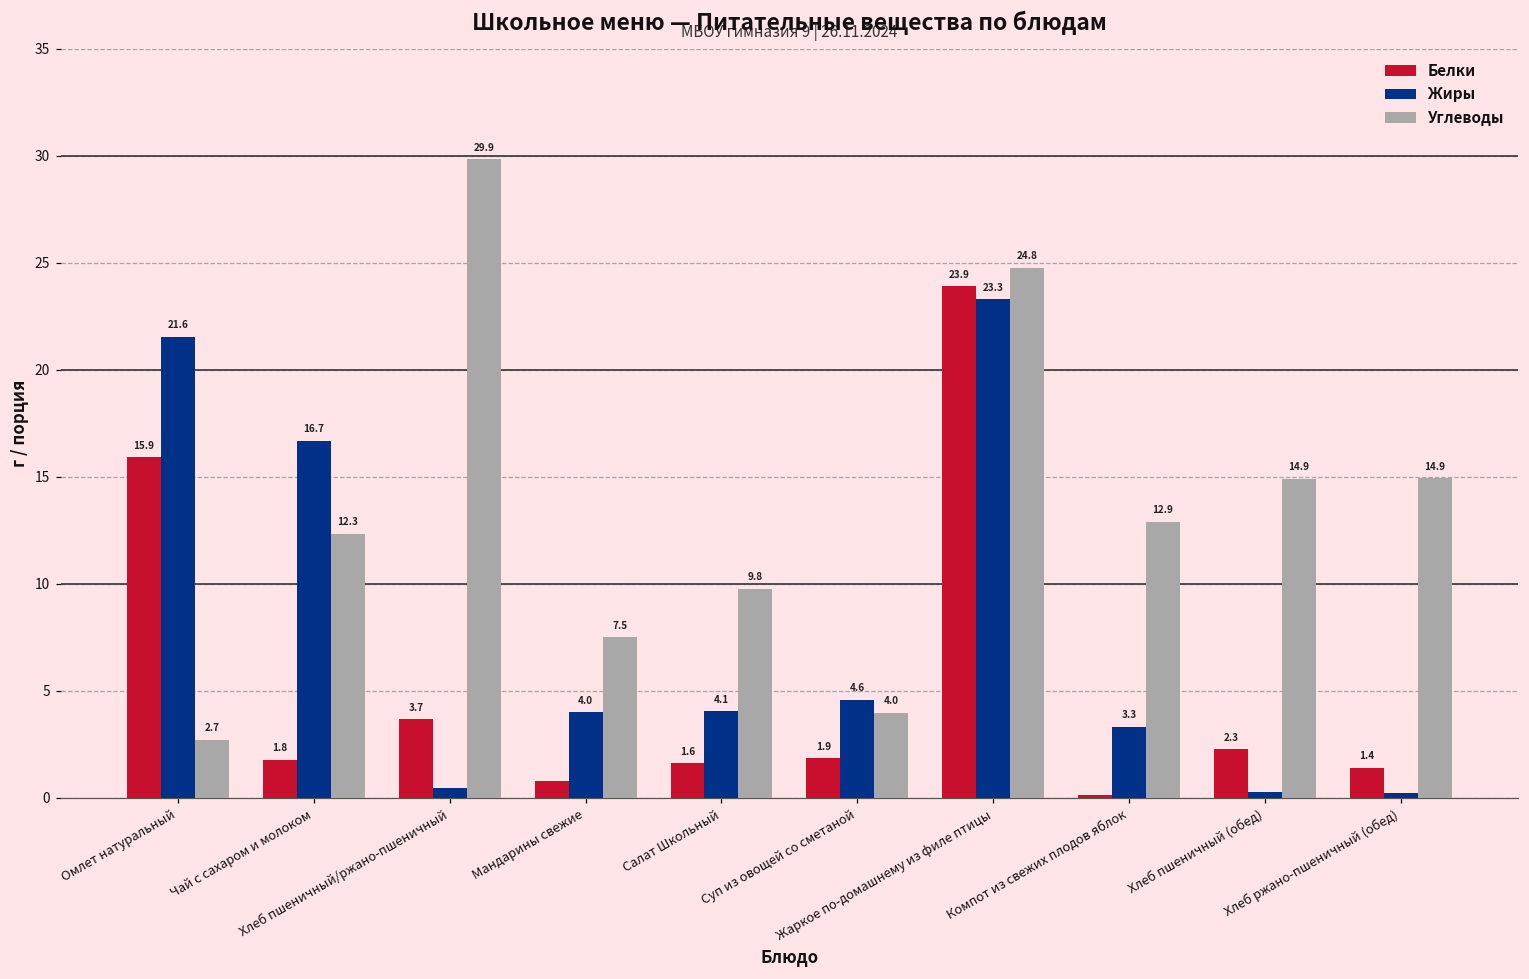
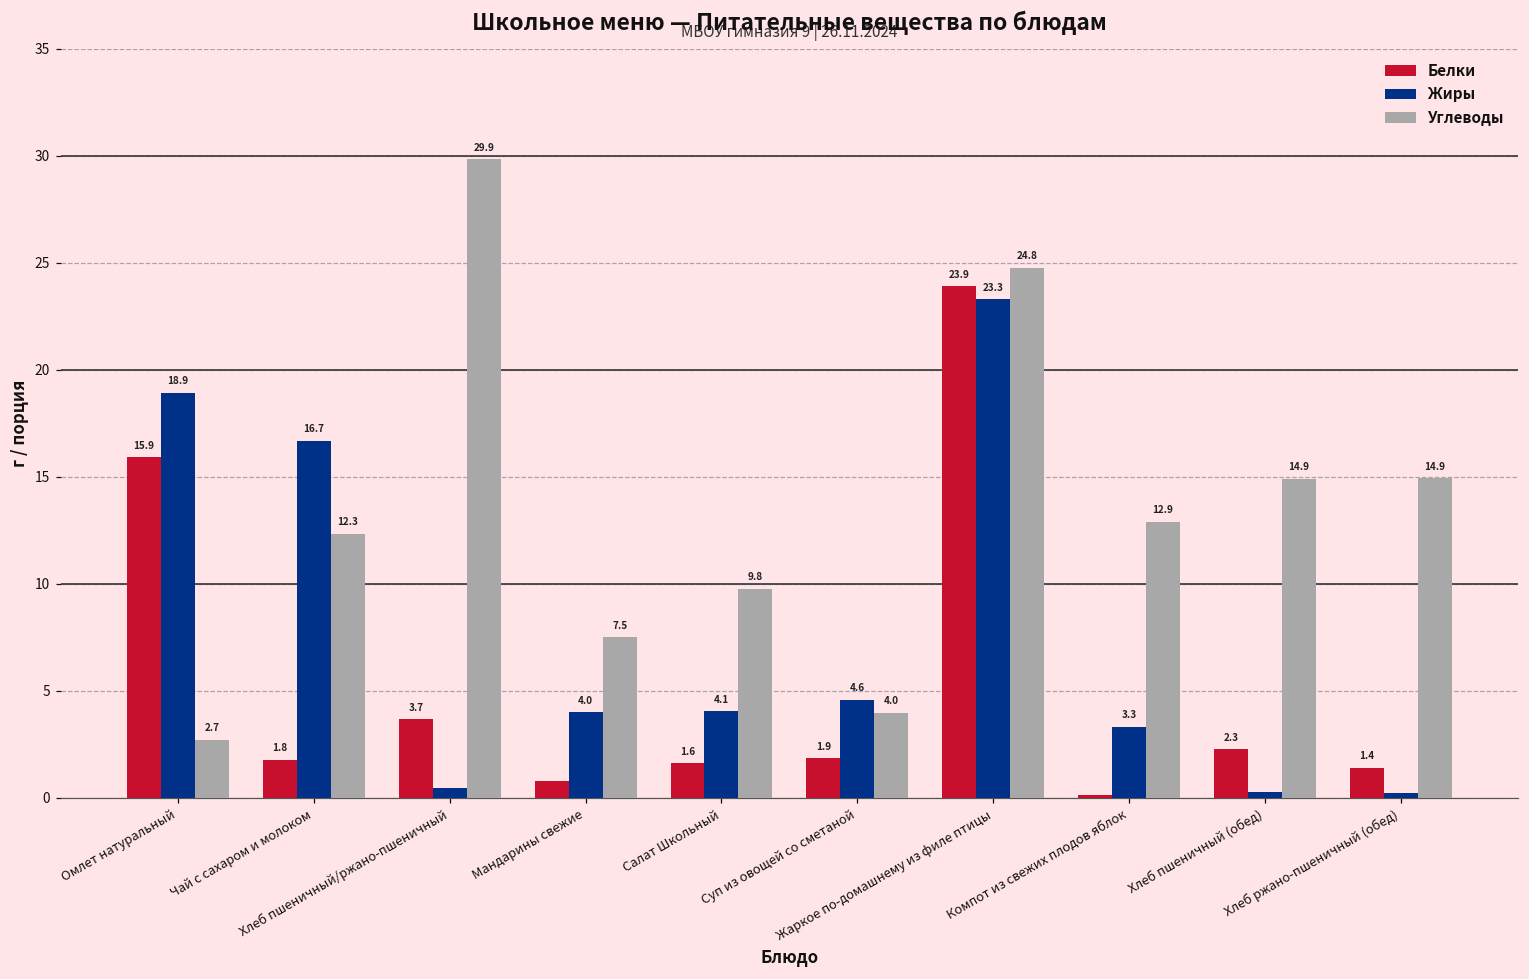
  {
    "Белки": {
      "Омлет натуральный": 15.9,
      "Чай с сахаром и молоком": 1.8,
      "Хлеб пшеничный/ржано-пшеничный": 3.7,
      "Салат Школьный": 1.6,
      "Суп из овощей со сметаной": 1.9,
      "Жаркое по-домашнему из филе птицы": 23.9,
      "Хлеб пшеничный (обед)": 2.3,
      "Хлеб ржано-пшеничный (обед)": 1.4
    },
    "Жиры": {
-     "Омлет натуральный": 21.6,
+     "Омлет натуральный": 18.9,
      "Чай с сахаром и молоком": 16.7,
      "Мандарины свежие": 4.0,
      "Салат Школьный": 4.1,
      "Суп из овощей со сметаной": 4.6,
      "Жаркое по-домашнему из филе птицы": 23.3,
      "Компот из свежих плодов яблок": 3.3
    },
    "Углеводы": {
      "Омлет натуральный": 2.7,
      "Чай с сахаром и молоком": 12.3,
      "Хлеб пшеничный/ржано-пшеничный": 29.9,
      "Мандарины свежие": 7.5,
      "Салат Школьный": 9.8,
      "Суп из овощей со сметаной": 4.0,
      "Жаркое по-домашнему из филе птицы": 24.8,
      "Компот из свежих плодов яблок": 12.9,
      "Хлеб пшеничный (обед)": 14.9,
      "Хлеб ржано-пшеничный (обед)": 14.9
    }
  }
